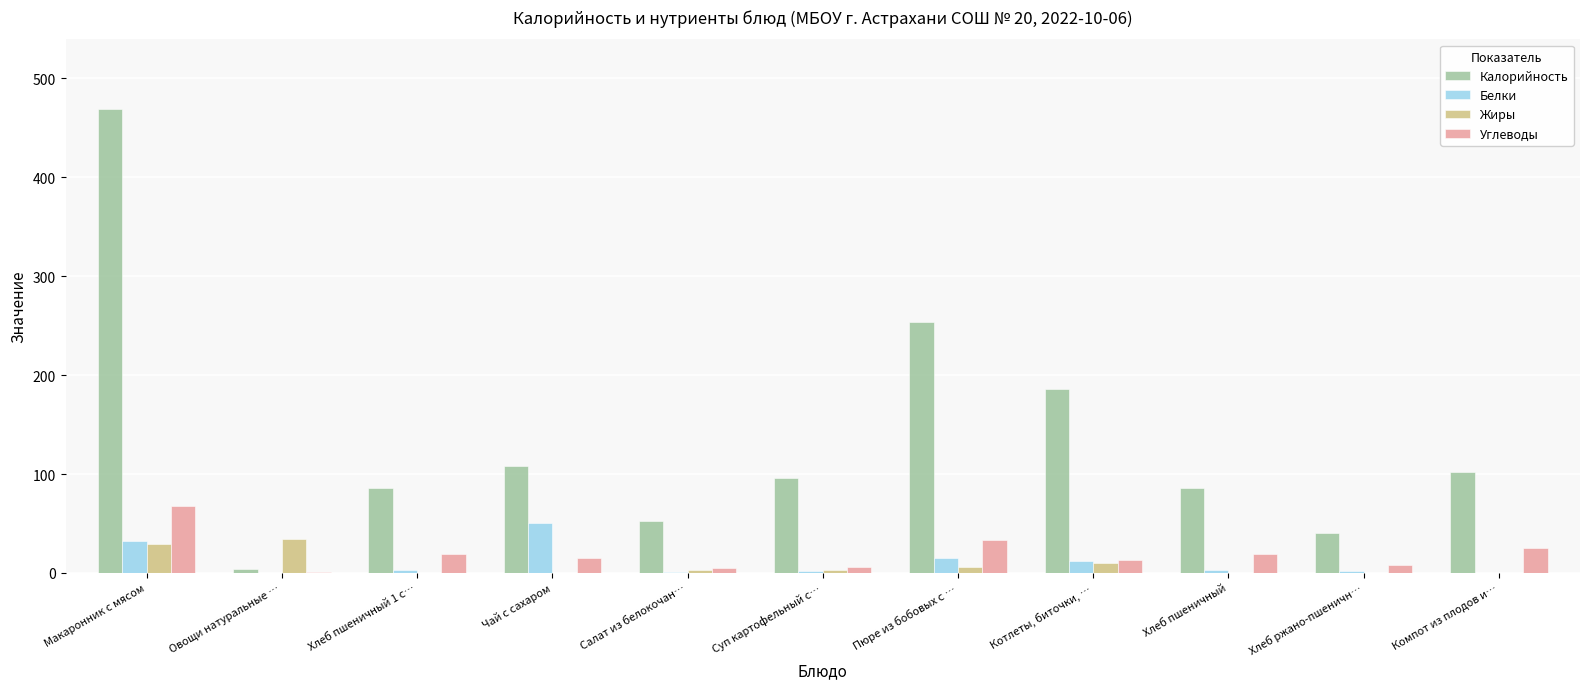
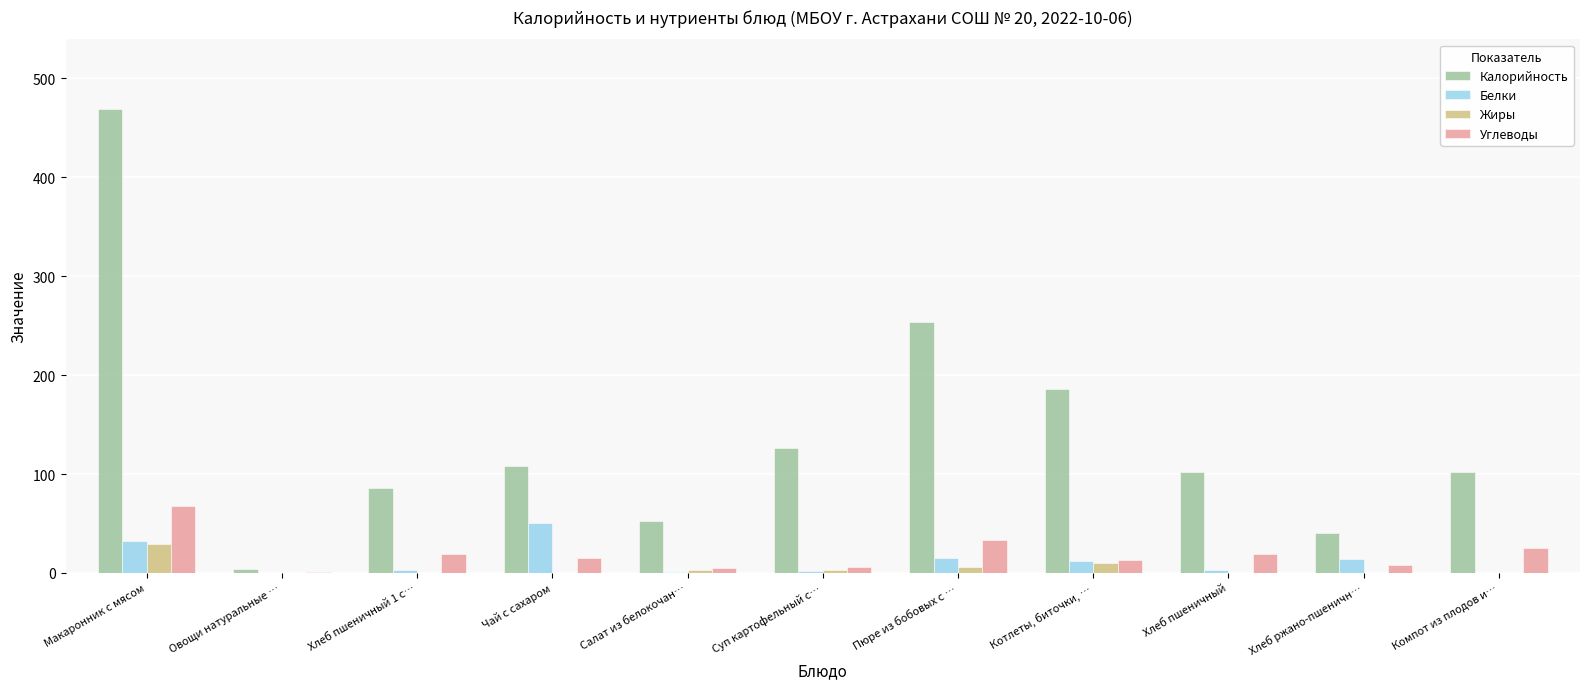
  {
    "Калорийность": {
      "Макаронник с мясом": 470,
      "Овощи натуральные …": 0,
      "Хлеб пшеничный 1 с…": 90,
      "Чай с сахаром": 110,
      "Салат из белокочан…": 50,
-     "Суп картофельный с…": 100,
+     "Суп картофельный с…": 130,
      "Пюре из бобовых с …": 250,
      "Котлеты, биточки, …": 190,
-     "Хлеб пшеничный": 90,
+     "Хлеб пшеничный": 100,
      "Хлеб ржано-пшеничн…": 40,
      "Компот из плодов и…": 100
    },
    "Белки": {
      "Макаронник с мясом": 30,
      "Хлеб пшеничный 1 с…": 0,
      "Чай с сахаром": 50,
      "Пюре из бобовых с …": 20,
      "Котлеты, биточки, …": 10,
      "Хлеб пшеничный": 0,
-     "Хлеб ржано-пшеничн…": 0
+     "Хлеб ржано-пшеничн…": 10
    },
    "Жиры": {
      "Макаронник с мясом": 30,
-     "Овощи натуральные …": 30,
+     "Овощи натуральные …": 0,
      "Чай с сахаром": 0,
      "Салат из белокочан…": 0,
      "Пюре из бобовых с …": 10,
      "Котлеты, биточки, …": 10
    },
    "Углеводы": {
      "Макаронник с мясом": 70,
      "Хлеб пшеничный 1 с…": 20,
      "Чай с сахаром": 10,
      "Салат из белокочан…": 10,
      "Суп картофельный с…": 10,
      "Пюре из бобовых с …": 30,
      "Котлеты, биточки, …": 10,
      "Хлеб пшеничный": 20,
      "Хлеб ржано-пшеничн…": 10,
      "Компот из плодов и…": 30
    }
  }
